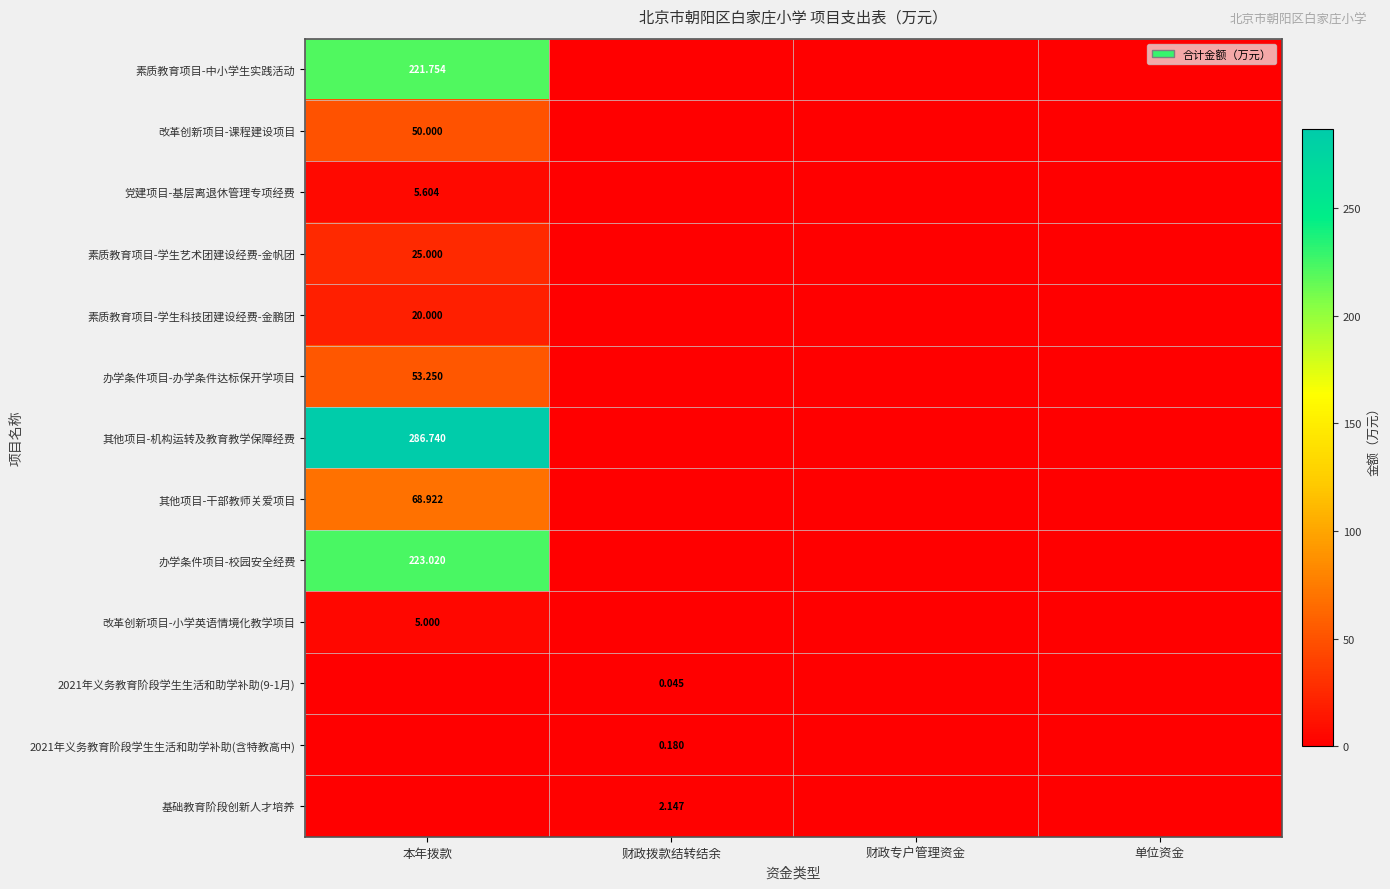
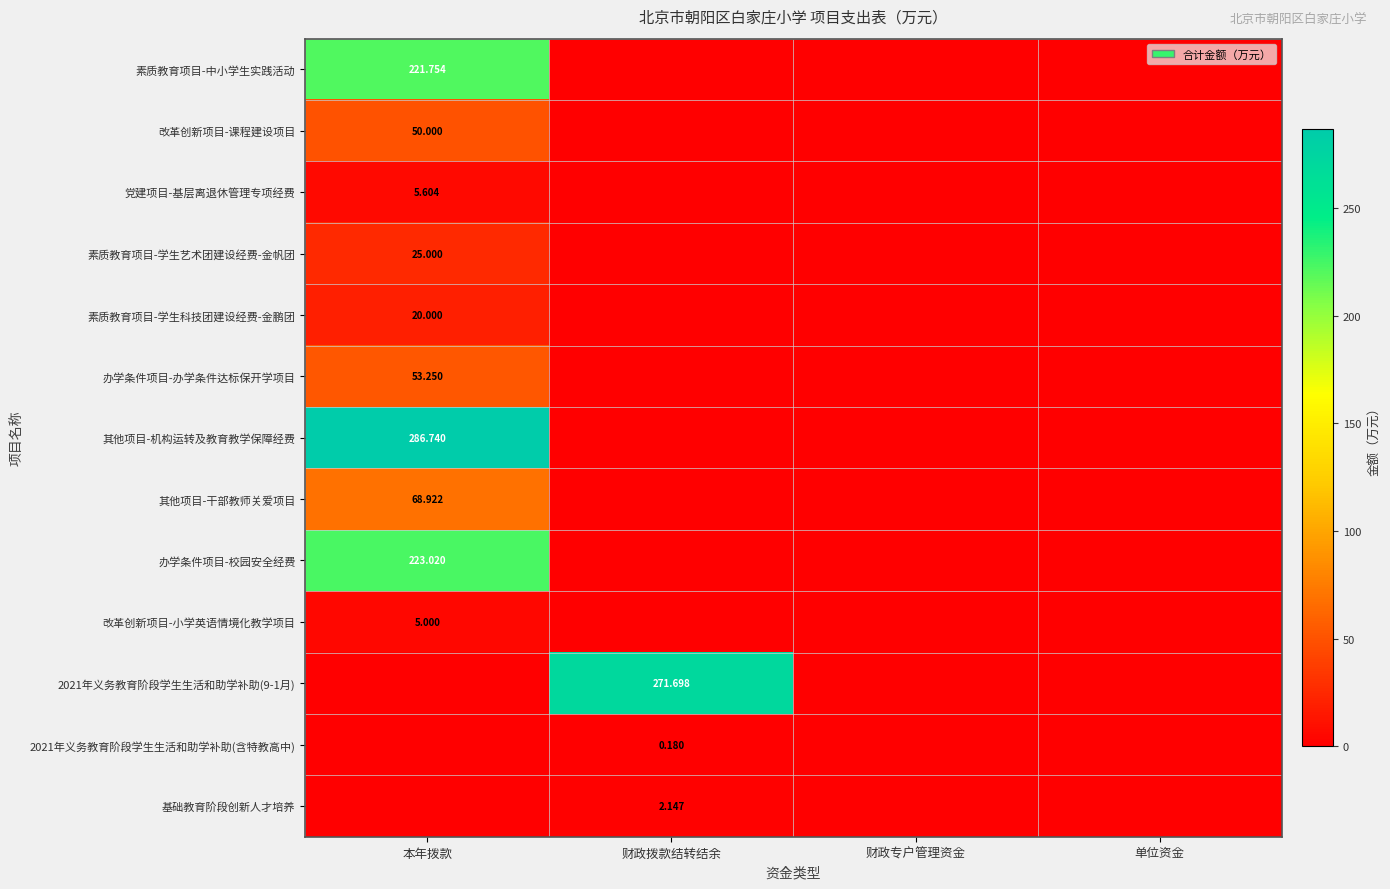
  {
    "素质教育项目-中小学生实践活动": {
      "本年拨款": 221.754
    },
    "改革创新项目-课程建设项目": {
      "本年拨款": 50.000
    },
    "党建项目-基层离退休管理专项经费": {
      "本年拨款": 5.604
    },
    "素质教育项目-学生艺术团建设经费-金帆团": {
      "本年拨款": 25.000
    },
    "素质教育项目-学生科技团建设经费-金鹏团": {
      "本年拨款": 20.000
    },
    "办学条件项目-办学条件达标保开学项目": {
      "本年拨款": 53.250
    },
    "其他项目-机构运转及教育教学保障经费": {
      "本年拨款": 286.740
    },
    "其他项目-干部教师关爱项目": {
      "本年拨款": 68.922
    },
    "办学条件项目-校园安全经费": {
      "本年拨款": 223.020
    },
    "改革创新项目-小学英语情境化教学项目": {
      "本年拨款": 5.000
    },
    "2021年义务教育阶段学生生活和助学补助(9-1月)": {
-     "财政拨款结转结余": 0.045
+     "财政拨款结转结余": 271.698
    },
    "2021年义务教育阶段学生生活和助学补助(含特教高中)": {
      "财政拨款结转结余": 0.180
    },
    "基础教育阶段创新人才培养": {
      "财政拨款结转结余": 2.147
    }
  }
